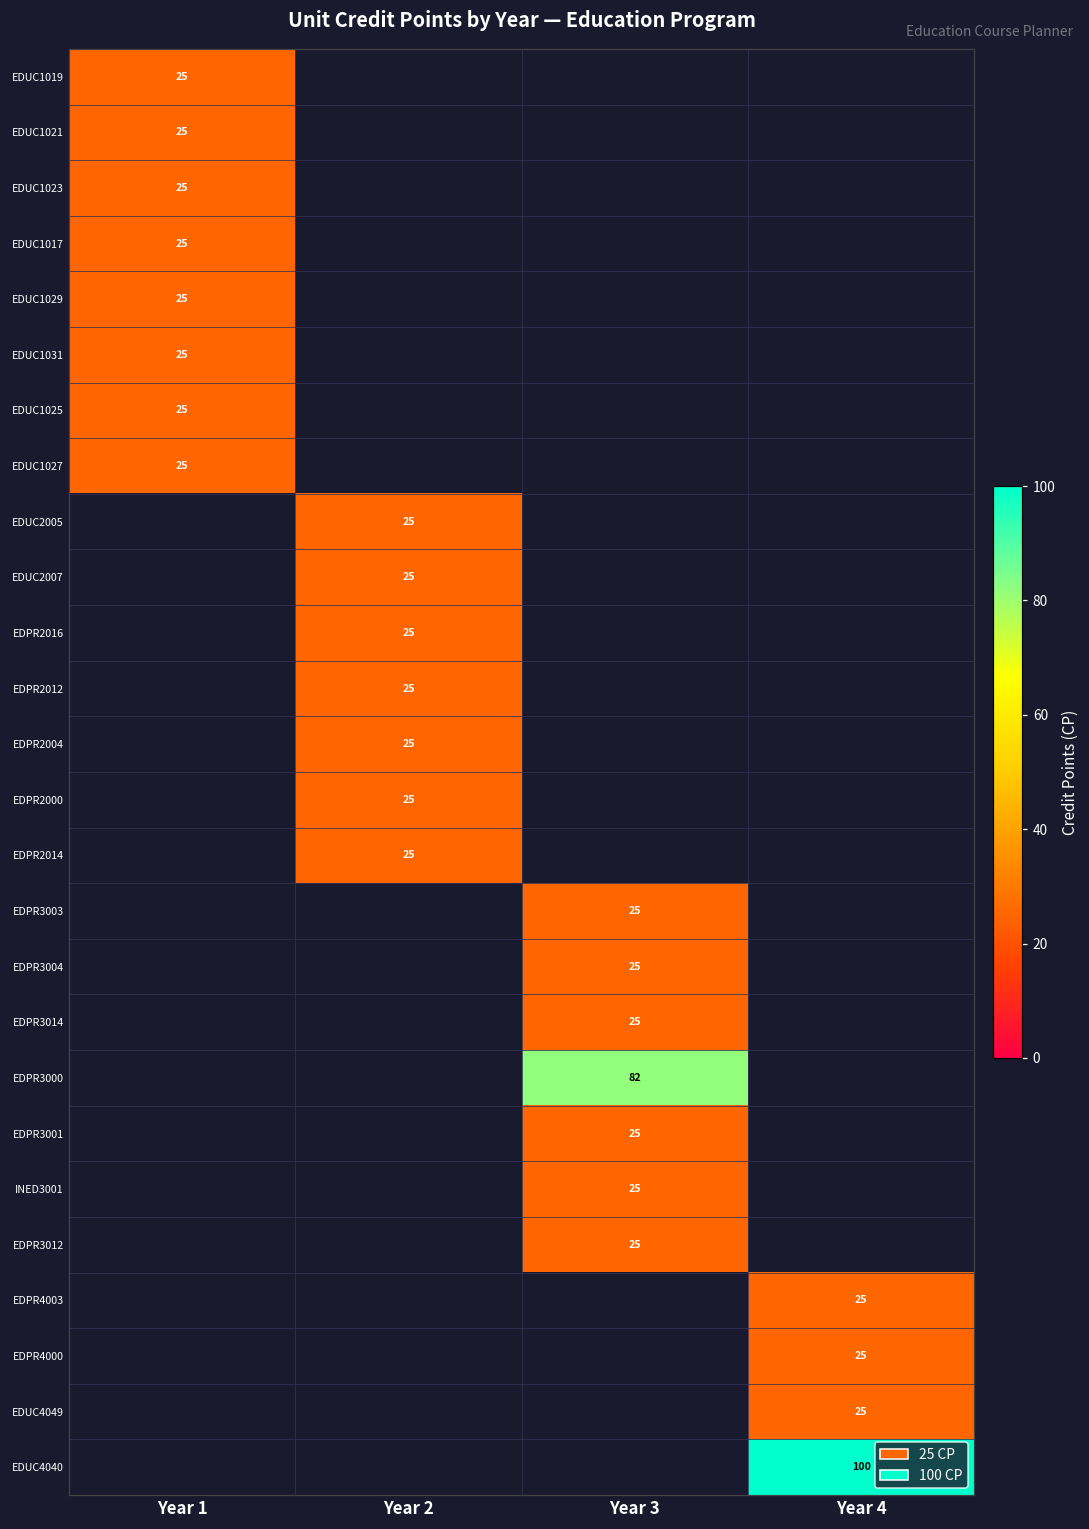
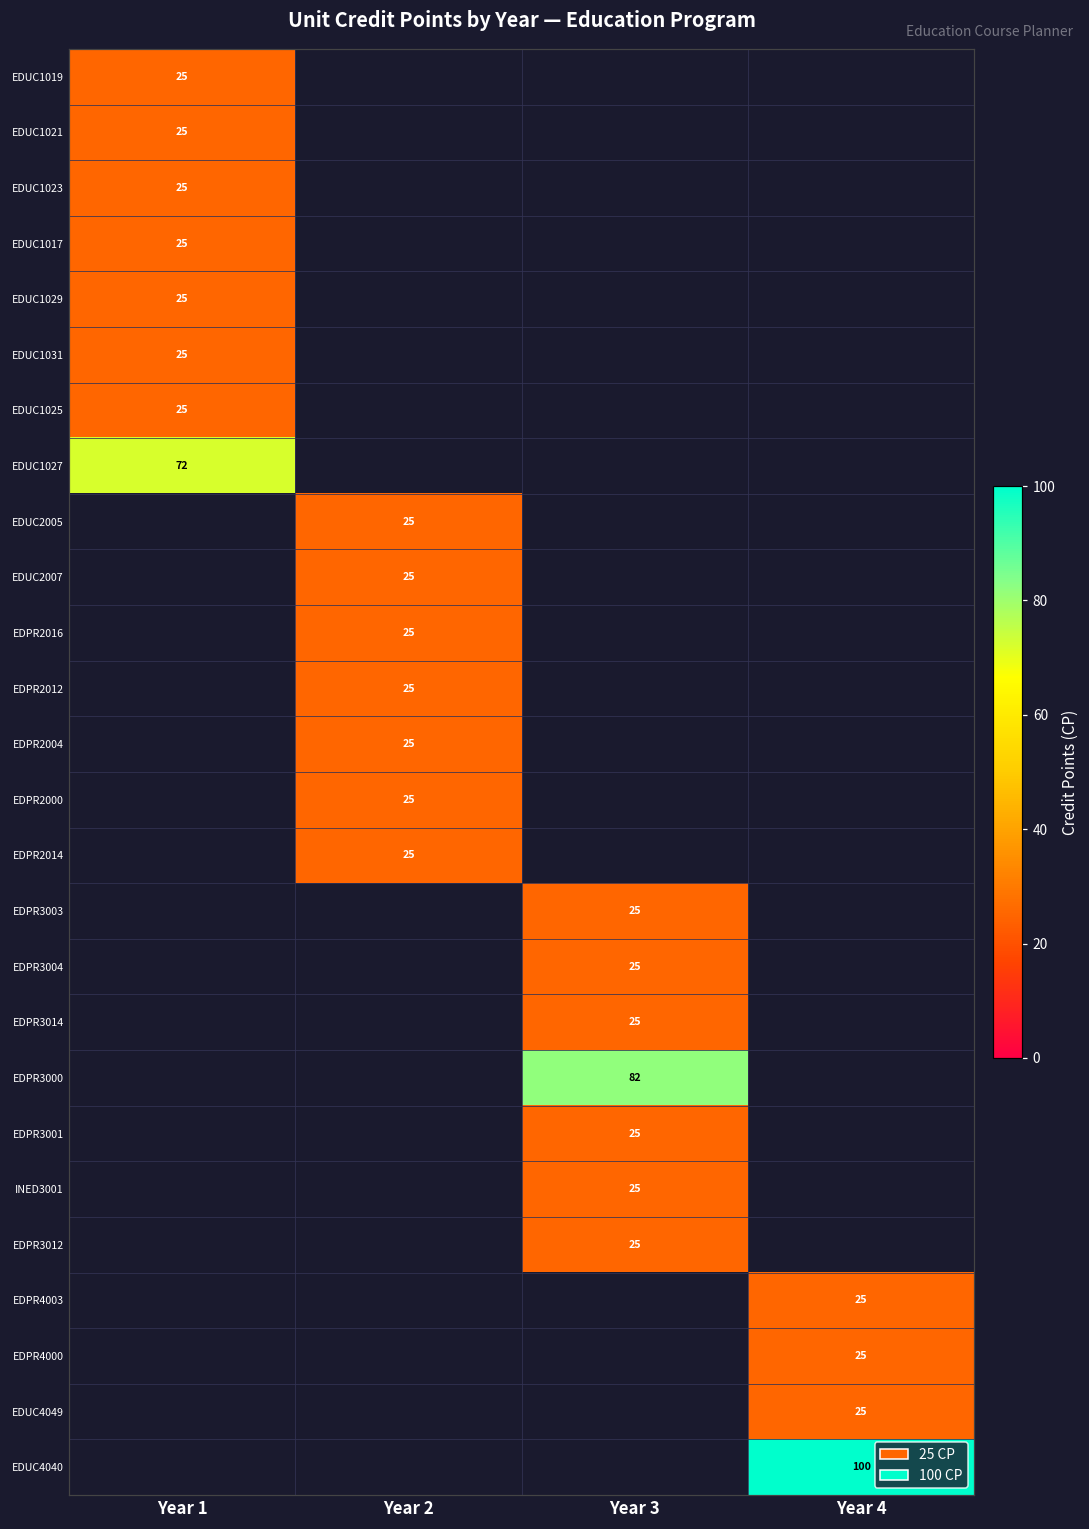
  {
    "EDUC1019": {
      "Year 1": 25
    },
    "EDUC1021": {
      "Year 1": 25
    },
    "EDUC1023": {
      "Year 1": 25
    },
    "EDUC1017": {
      "Year 1": 25
    },
    "EDUC1029": {
      "Year 1": 25
    },
    "EDUC1031": {
      "Year 1": 25
    },
    "EDUC1025": {
      "Year 1": 25
    },
    "EDUC1027": {
-     "Year 1": 25
+     "Year 1": 72
    },
    "EDUC2005": {
      "Year 2": 25
    },
    "EDUC2007": {
      "Year 2": 25
    },
    "EDPR2016": {
      "Year 2": 25
    },
    "EDPR2012": {
      "Year 2": 25
    },
    "EDPR2004": {
      "Year 2": 25
    },
    "EDPR2000": {
      "Year 2": 25
    },
    "EDPR2014": {
      "Year 2": 25
    },
    "EDPR3003": {
      "Year 3": 25
    },
    "EDPR3004": {
      "Year 3": 25
    },
    "EDPR3014": {
      "Year 3": 25
    },
    "EDPR3000": {
      "Year 3": 82
    },
    "EDPR3001": {
      "Year 3": 25
    },
    "INED3001": {
      "Year 3": 25
    },
    "EDPR3012": {
      "Year 3": 25
    },
    "EDPR4003": {
      "Year 4": 25
    },
    "EDPR4000": {
      "Year 4": 25
    },
    "EDUC4049": {
      "Year 4": 25
    },
    "EDUC4040": {
      "Year 4": 100
    }
  }
